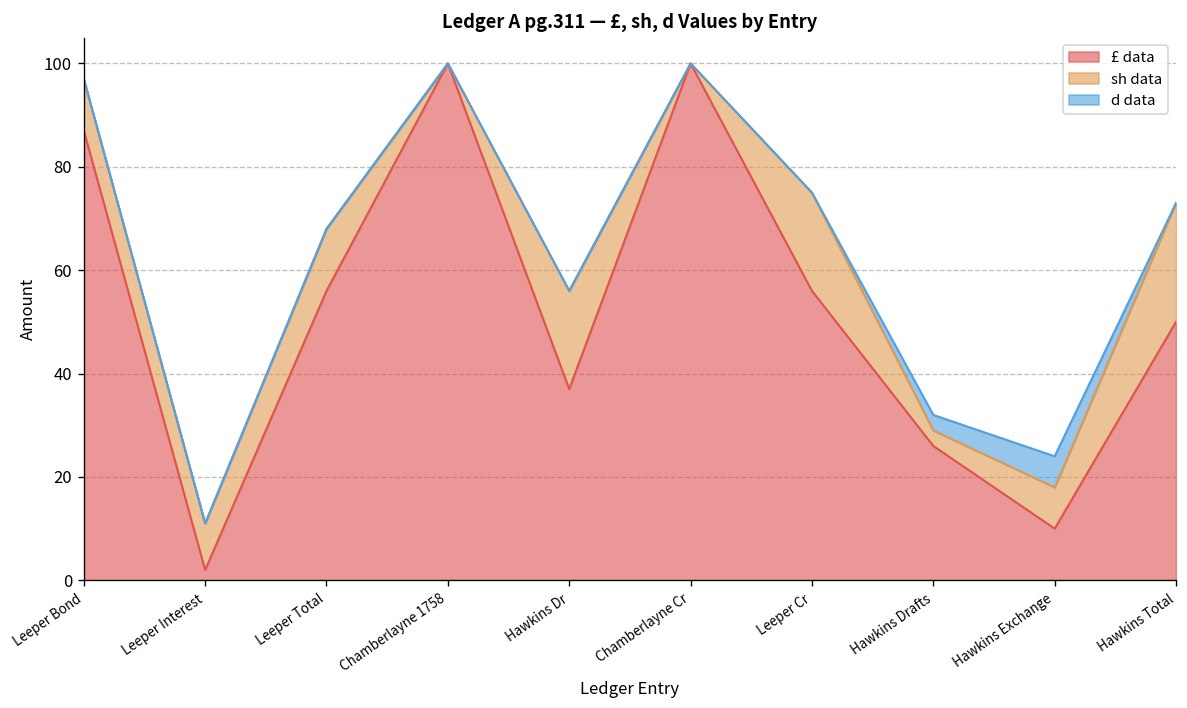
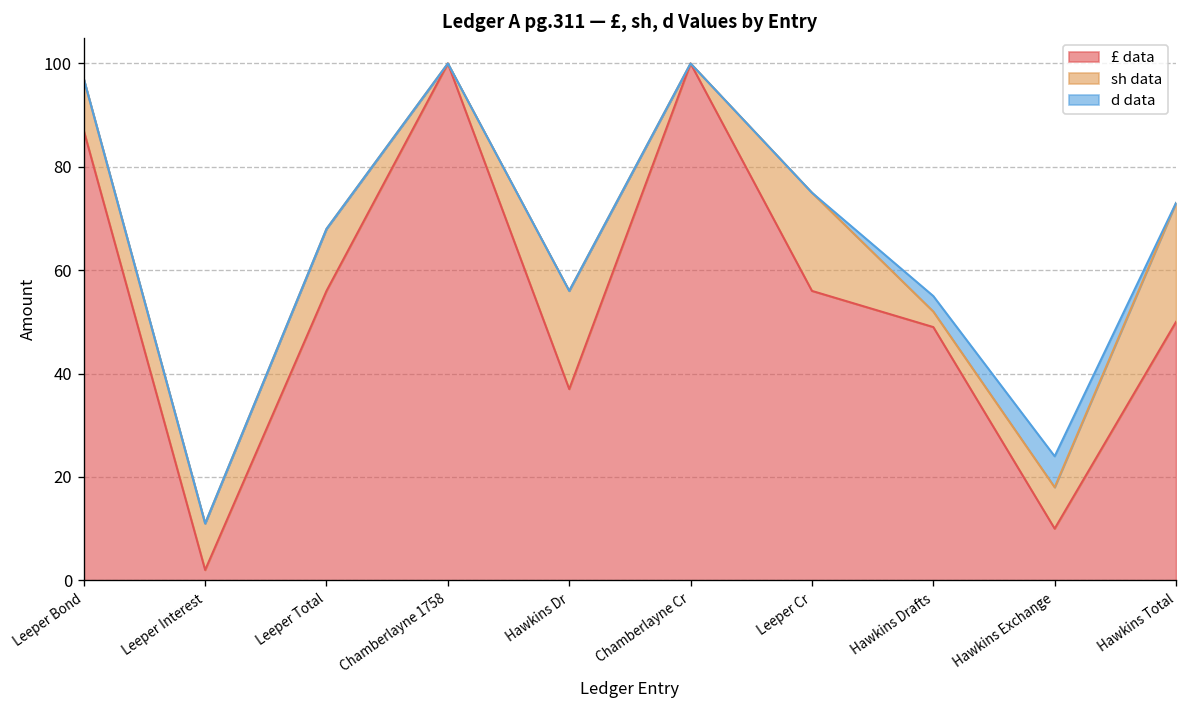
  {
    "£ data": {
      "Leeper Bond": 87,
      "Leeper Interest": 2,
      "Leeper Total": 56,
      "Hawkins Dr": 37,
      "Leeper Cr": 56,
-     "Hawkins Drafts": 26,
+     "Hawkins Drafts": 49,
      "Hawkins Exchange": 10,
      "Hawkins Total": 50
    },
    "sh data": {
      "Hawkins Drafts": 3,
      "Hawkins Exchange": 8
    },
    "d data": {
      "Hawkins Drafts": 3,
      "Hawkins Exchange": 6
    }
  }
